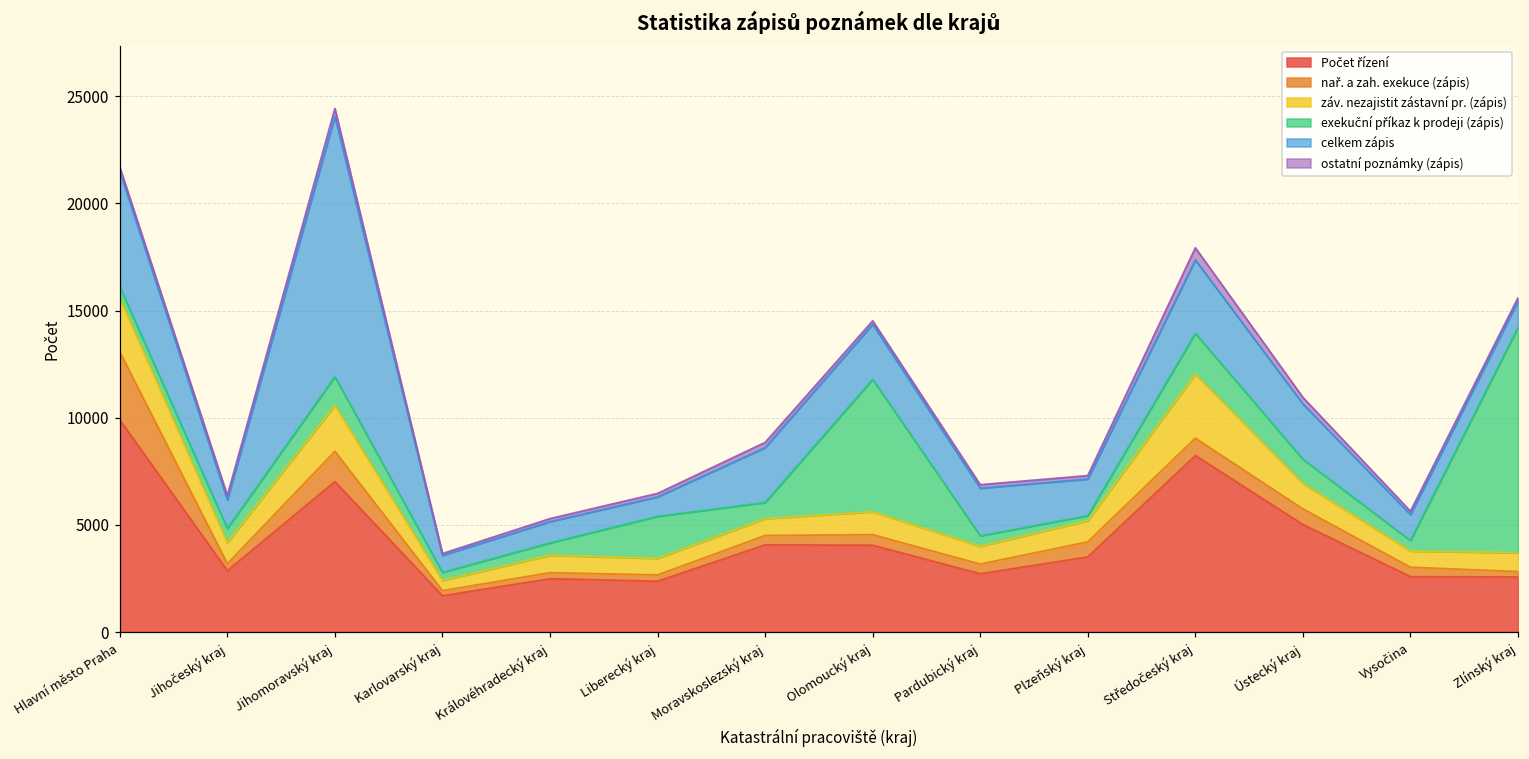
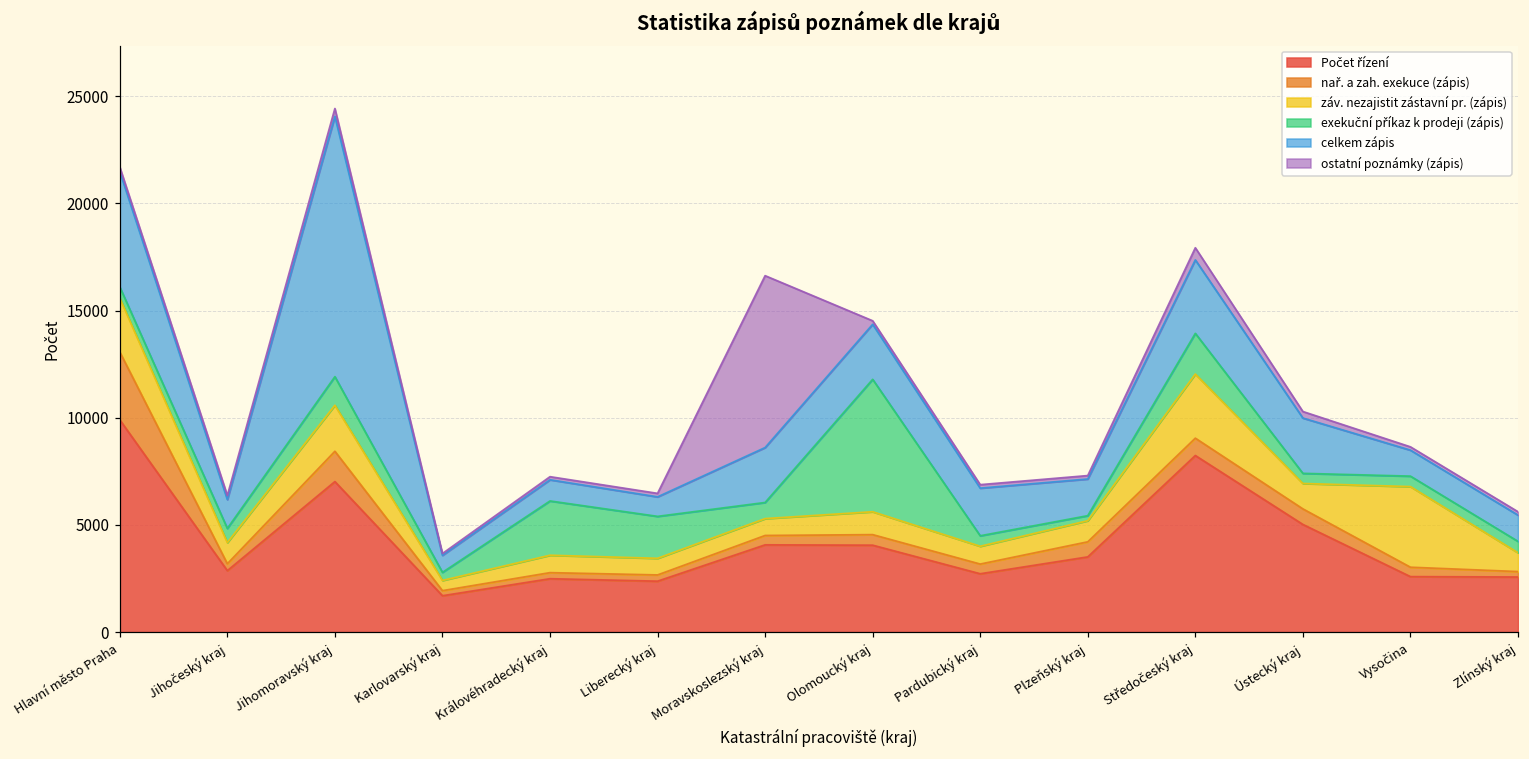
  {
    "záv. nezajistit zástavní pr. (zápis)": {
      "Hlavní město Praha": 2500,
      "Jihočeský kraj": 1000,
      "Jihomoravský kraj": 2100,
      "Karlovarský kraj": 500,
      "Královéhradecký kraj": 800,
      "Liberecký kraj": 800,
      "Moravskoslezský kraj": 800,
      "Olomoucký kraj": 1100,
      "Pardubický kraj": 800,
      "Plzeňský kraj": 1000,
      "Středočeský kraj": 3000,
      "Ústecký kraj": 1200,
-     "Vysočina": 800,
+     "Vysočina": 3800,
      "Zlínský kraj": 900
    },
    "exekuční příkaz k prodeji (zápis)": {
      "Hlavní město Praha": 500,
      "Jihočeský kraj": 700,
      "Jihomoravský kraj": 1300,
      "Karlovarský kraj": 400,
-     "Královéhradecký kraj": 600,
+     "Královéhradecký kraj": 2500,
      "Liberecký kraj": 2000,
      "Moravskoslezský kraj": 800,
      "Olomoucký kraj": 6200,
      "Pardubický kraj": 500,
      "Plzeňský kraj": 200,
      "Středočeský kraj": 1900,
-     "Ústecký kraj": 1100,
+     "Ústecký kraj": 500,
      "Vysočina": 500,
-     "Zlínský kraj": 10500
+     "Zlínský kraj": 500
    },
    "celkem zápis": {
      "Hlavní město Praha": 5400,
      "Jihočeský kraj": 1300,
      "Jihomoravský kraj": 12100,
      "Královéhradecký kraj": 1000,
      "Liberecký kraj": 900,
      "Moravskoslezský kraj": 2600,
      "Olomoucký kraj": 2600,
      "Pardubický kraj": 2200,
      "Plzeňský kraj": 1700,
      "Středočeský kraj": 3400,
      "Ústecký kraj": 2600,
      "Vysočina": 1200,
      "Zlínský kraj": 1200
    },
    "ostatní poznámky (zápis)": {
      "Hlavní město Praha": 200,
      "Jihočeský kraj": 200,
      "Jihomoravský kraj": 400,
      "Královéhradecký kraj": 100,
      "Liberecký kraj": 200,
-     "Moravskoslezský kraj": 200,
+     "Moravskoslezský kraj": 8000,
      "Olomoucký kraj": 200,
      "Pardubický kraj": 200,
      "Plzeňský kraj": 200,
      "Středočeský kraj": 600,
      "Ústecký kraj": 300,
      "Vysočina": 200,
      "Zlínský kraj": 200
    }
  }
